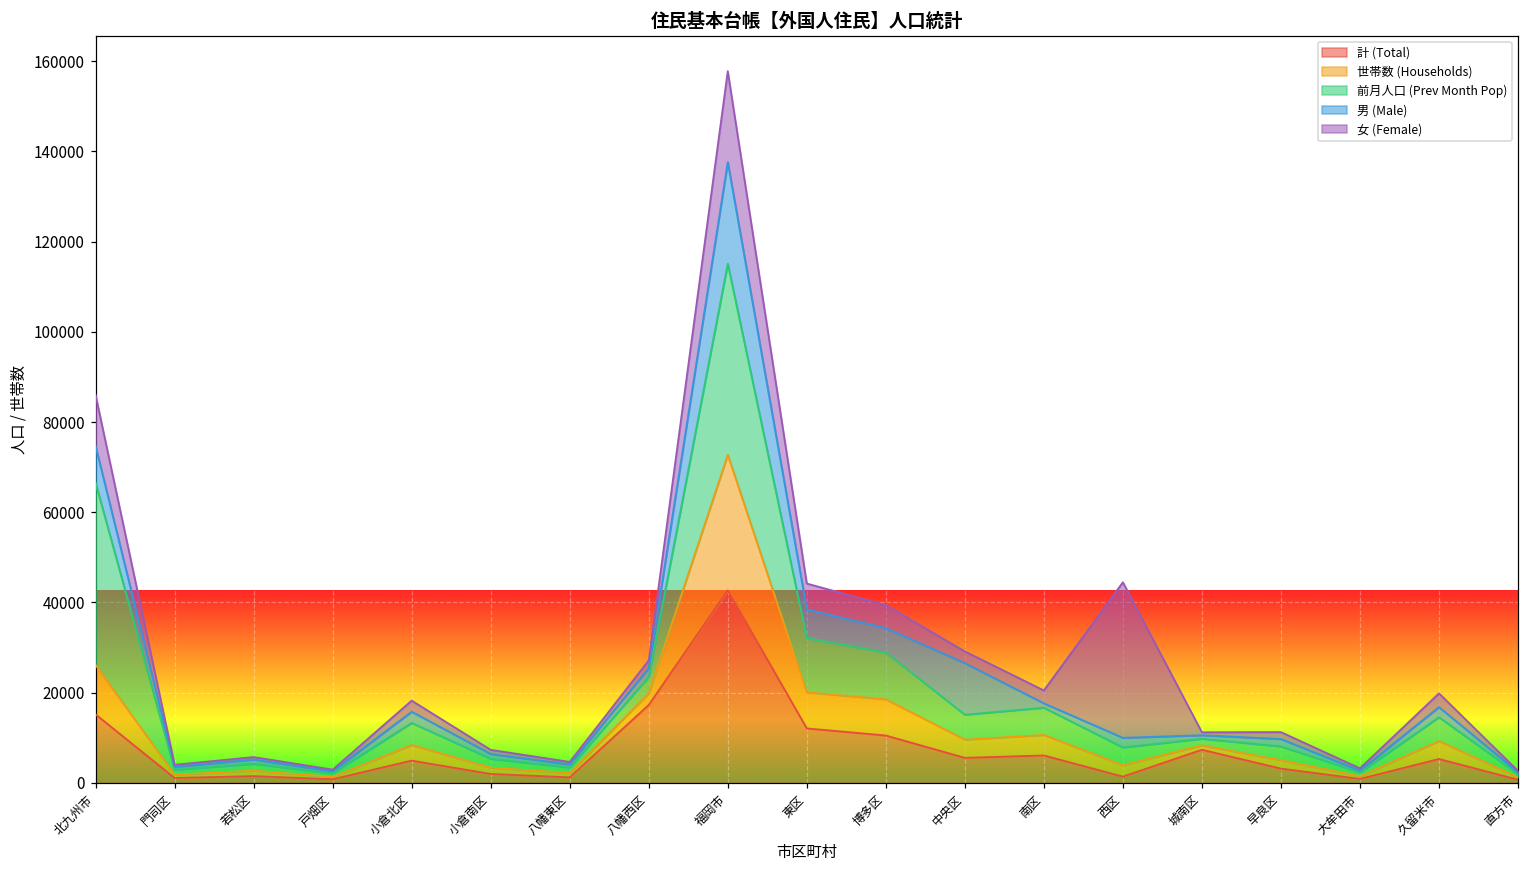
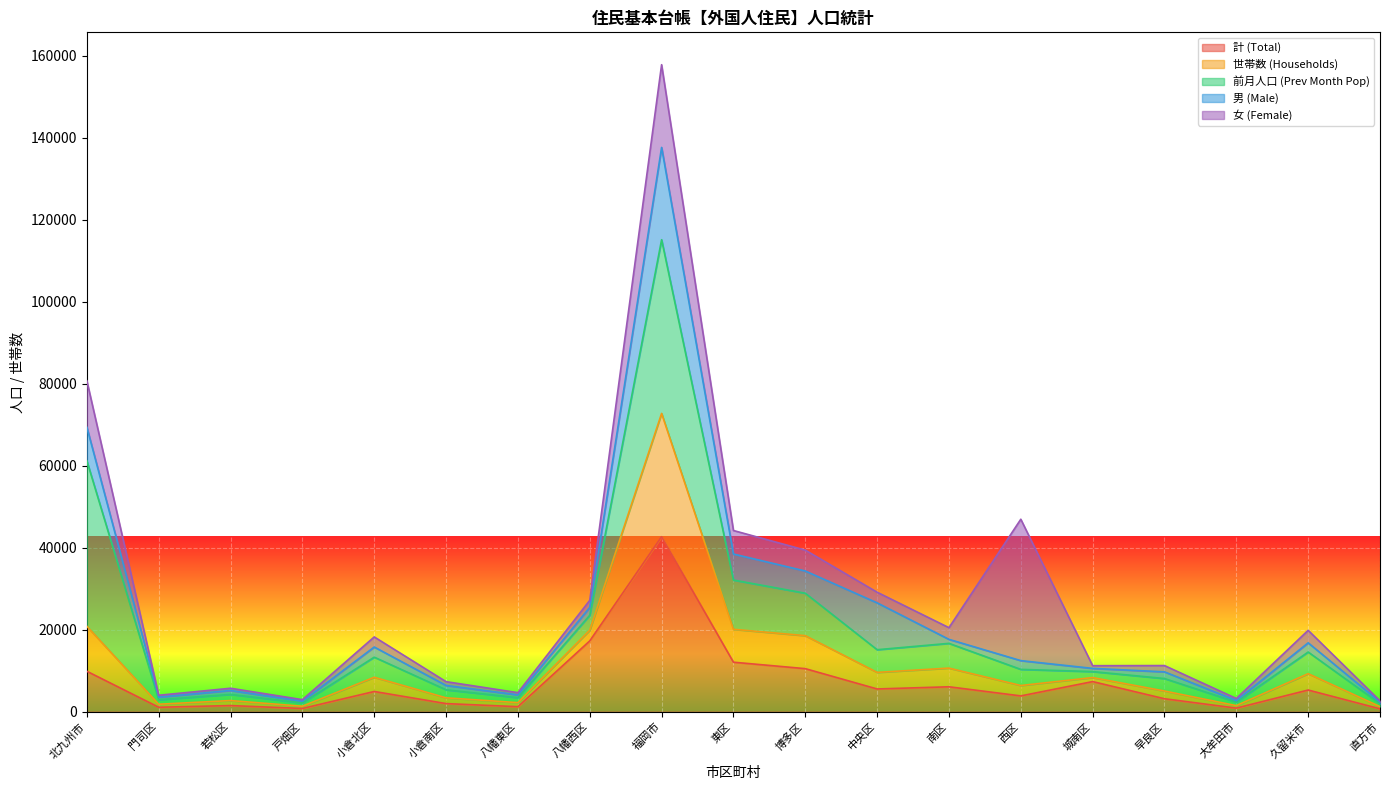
  {
    "計 (Total)": {
-     "北九州市": 15000,
+     "北九州市": 10000,
      "門司区": 1000,
      "若松区": 2000,
      "小倉北区": 5000,
      "小倉南区": 2000,
      "八幡東区": 1000,
      "八幡西区": 17000,
      "福岡市": 43000,
      "東区": 12000,
      "博多区": 11000,
      "中央区": 6000,
      "南区": 6000,
-     "西区": 1000,
+     "西区": 4000,
      "城南区": 7000,
      "早良区": 3000,
      "久留米市": 5000
    },
    "世帯数 (Households)": {
      "北九州市": 11000,
      "門司区": 1000,
      "若松区": 1000,
      "小倉北区": 3000,
      "小倉南区": 1000,
      "八幡東区": 1000,
      "八幡西区": 3000,
      "福岡市": 30000,
      "東区": 8000,
      "博多区": 8000,
      "中央区": 4000,
      "南区": 5000,
      "西区": 3000,
      "城南区": 1000,
      "早良区": 2000,
      "久留米市": 4000
    },
    "前月人口 (Prev Month Pop)": {
      "北九州市": 40000,
      "門司区": 1000,
      "若松区": 2000,
      "小倉北区": 5000,
      "小倉南区": 2000,
      "八幡東区": 1000,
      "八幡西区": 4000,
      "福岡市": 42000,
      "東区": 12000,
      "博多区": 10000,
      "中央区": 6000,
      "南区": 6000,
      "西区": 4000,
      "城南区": 1000,
      "早良区": 3000,
      "久留米市": 5000
    },
    "男 (Male)": {
      "北九州市": 8000,
      "小倉北区": 2000,
      "小倉南区": 1000,
      "八幡西区": 2000,
      "福岡市": 23000,
      "東区": 6000,
      "博多区": 5000,
      "中央区": 11000,
      "南区": 1000,
      "西区": 2000,
      "城南区": 1000,
      "早良区": 2000,
      "久留米市": 2000
    },
    "女 (Female)": {
      "北九州市": 11000,
      "小倉北区": 2000,
      "小倉南区": 1000,
      "八幡西区": 2000,
      "福岡市": 20000,
      "東区": 6000,
      "博多区": 5000,
      "中央区": 3000,
      "南区": 3000,
      "西区": 34000,
      "城南区": 1000,
      "早良区": 2000,
      "久留米市": 3000
    }
  }
